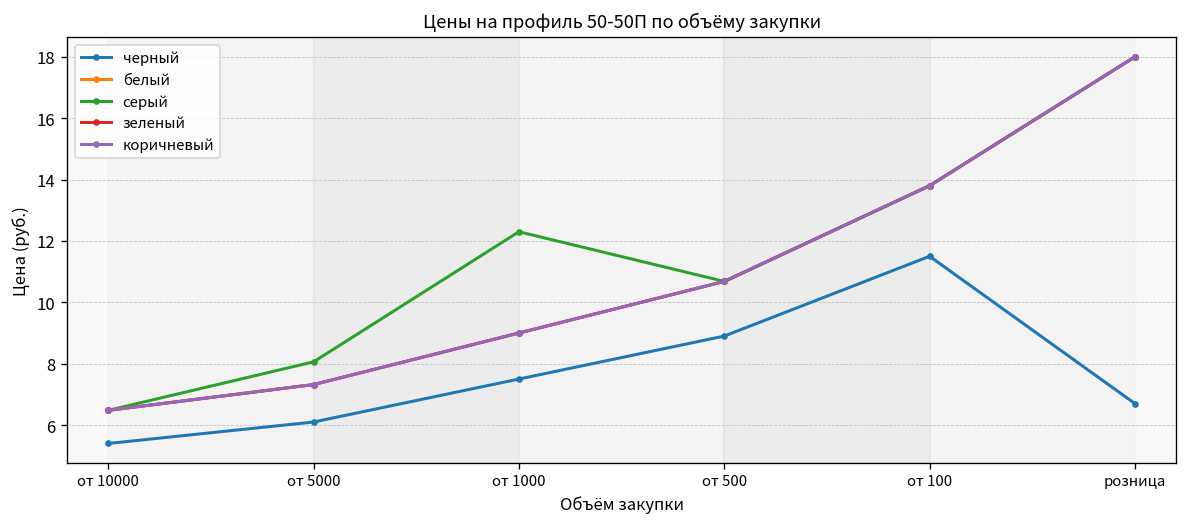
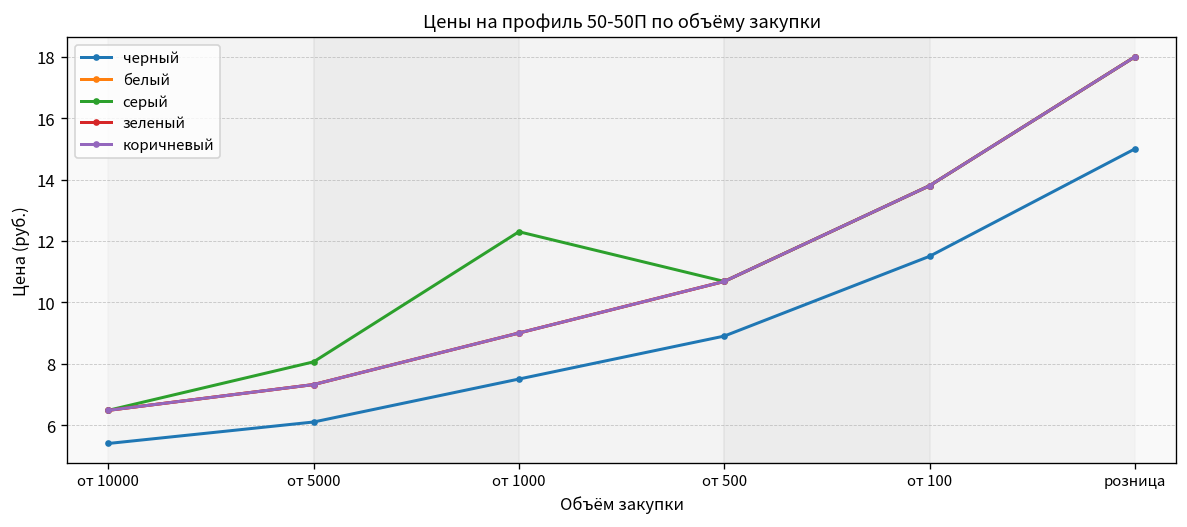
  {
    "черный": {
      "от 10000": 5.4,
      "от 5000": 6.1,
      "от 1000": 7.5,
      "от 500": 8.9,
      "от 100": 11.5,
-     "розница": 6.7
+     "розница": 15.0
    },
    "коричневый": {
      "от 5000": 7.3,
      "от 1000": 9.0
    },
    "серый": {
      "от 5000": 8.1,
      "от 1000": 12.3
    }
  }
